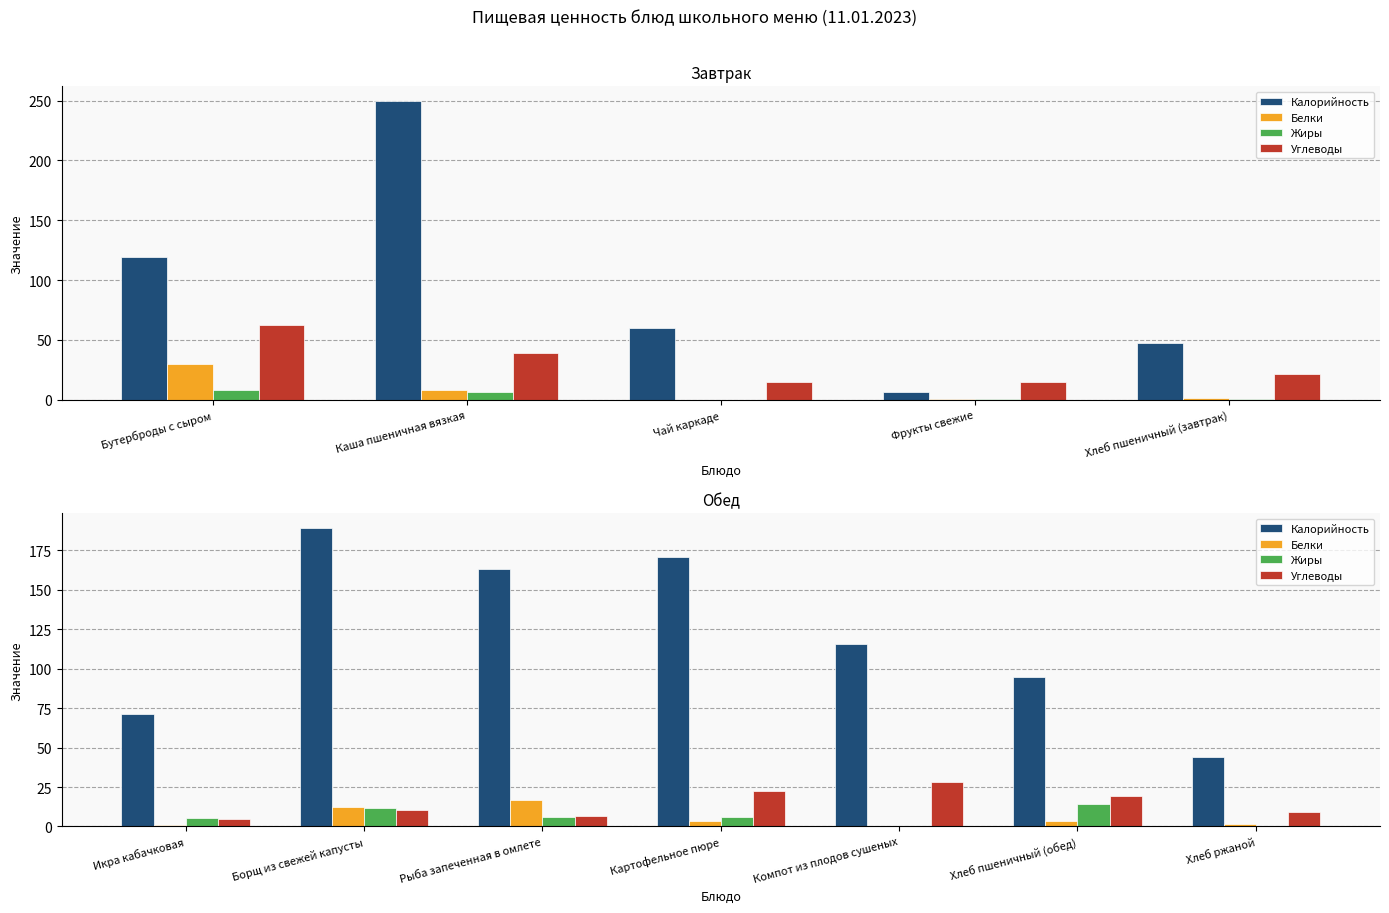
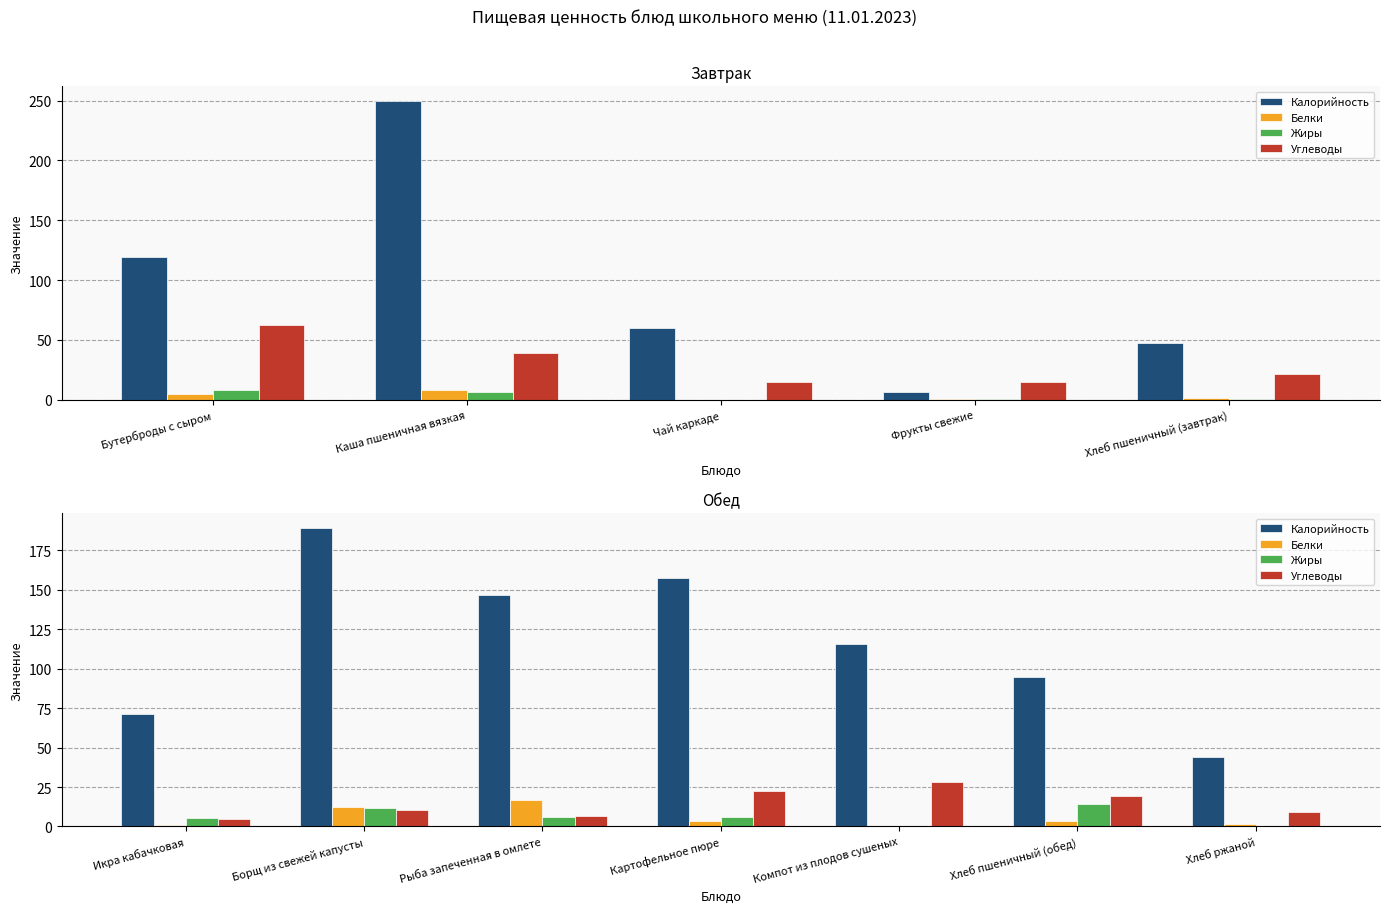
  {
    "Завтрак": {
      "Калорийность": {
        "Бутерброды с сыром": 119,
        "Каша пшеничная вязкая": 249,
        "Чай каркаде": 60,
        "Фрукты свежие": 7,
        "Хлеб пшеничный (завтрак)": 47
      },
      "Белки": {
-       "Бутерброды с сыром": 30,
+       "Бутерброды с сыром": 5,
        "Каша пшеничная вязкая": 8,
        "Чай каркаде": 0
      },
      "Жиры": {
        "Бутерброды с сыром": 8,
        "Каша пшеничная вязкая": 7,
        "Чай каркаде": 0
      },
      "Углеводы": {
        "Бутерброды с сыром": 62,
        "Каша пшеничная вязкая": 39,
        "Чай каркаде": 15,
        "Фрукты свежие": 14,
        "Хлеб пшеничный (завтрак)": 22
      }
    },
    "Обед": {
      "Калорийность": {
        "Икра кабачковая": 71,
        "Борщ из свежей капусты": 189,
-       "Рыба запеченная в омлете": 163,
-       "Картофельное пюре": 170,
+       "Рыба запеченная в омлете": 147,
+       "Картофельное пюре": 158,
        "Компот из плодов сушеных": 115,
        "Хлеб пшеничный (обед)": 94,
        "Хлеб ржаной": 44
      },
      "Белки": {
        "Борщ из свежей капусты": 12,
        "Рыба запеченная в омлете": 17,
        "Картофельное пюре": 3,
        "Хлеб пшеничный (обед)": 3
      },
      "Жиры": {
        "Икра кабачковая": 5,
        "Борщ из свежей капусты": 12,
        "Рыба запеченная в омлете": 6,
        "Картофельное пюре": 6,
        "Хлеб пшеничный (обед)": 15
      },
      "Углеводы": {
        "Икра кабачковая": 5,
        "Борщ из свежей капусты": 10,
        "Рыба запеченная в омлете": 7,
        "Картофельное пюре": 22,
        "Компот из плодов сушеных": 28,
        "Хлеб пшеничный (обед)": 19,
        "Хлеб ржаной": 9
      }
    }
  }
